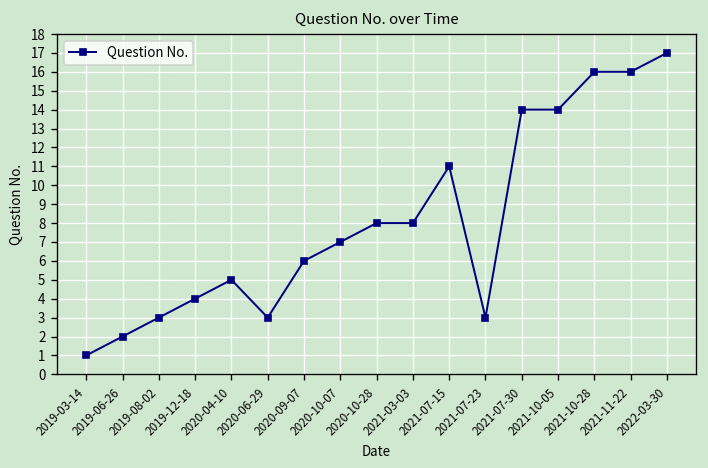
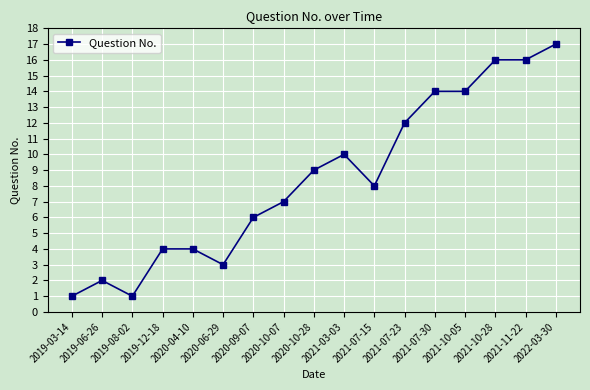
  {
    "2019-03-14": 1,
    "2019-06-26": 2,
-   "2019-08-02": 3,
+   "2019-08-02": 1,
    "2019-12-18": 4,
-   "2020-04-10": 5,
+   "2020-04-10": 4,
    "2020-06-29": 3,
    "2020-09-07": 6,
    "2020-10-07": 7,
-   "2020-10-28": 8,
-   "2021-03-03": 8,
-   "2021-07-15": 11,
-   "2021-07-23": 3,
+   "2020-10-28": 9,
+   "2021-03-03": 10,
+   "2021-07-15": 8,
+   "2021-07-23": 12,
    "2021-07-30": 14,
    "2021-10-05": 14,
    "2021-10-28": 16,
    "2021-11-22": 16,
    "2022-03-30": 17
  }
